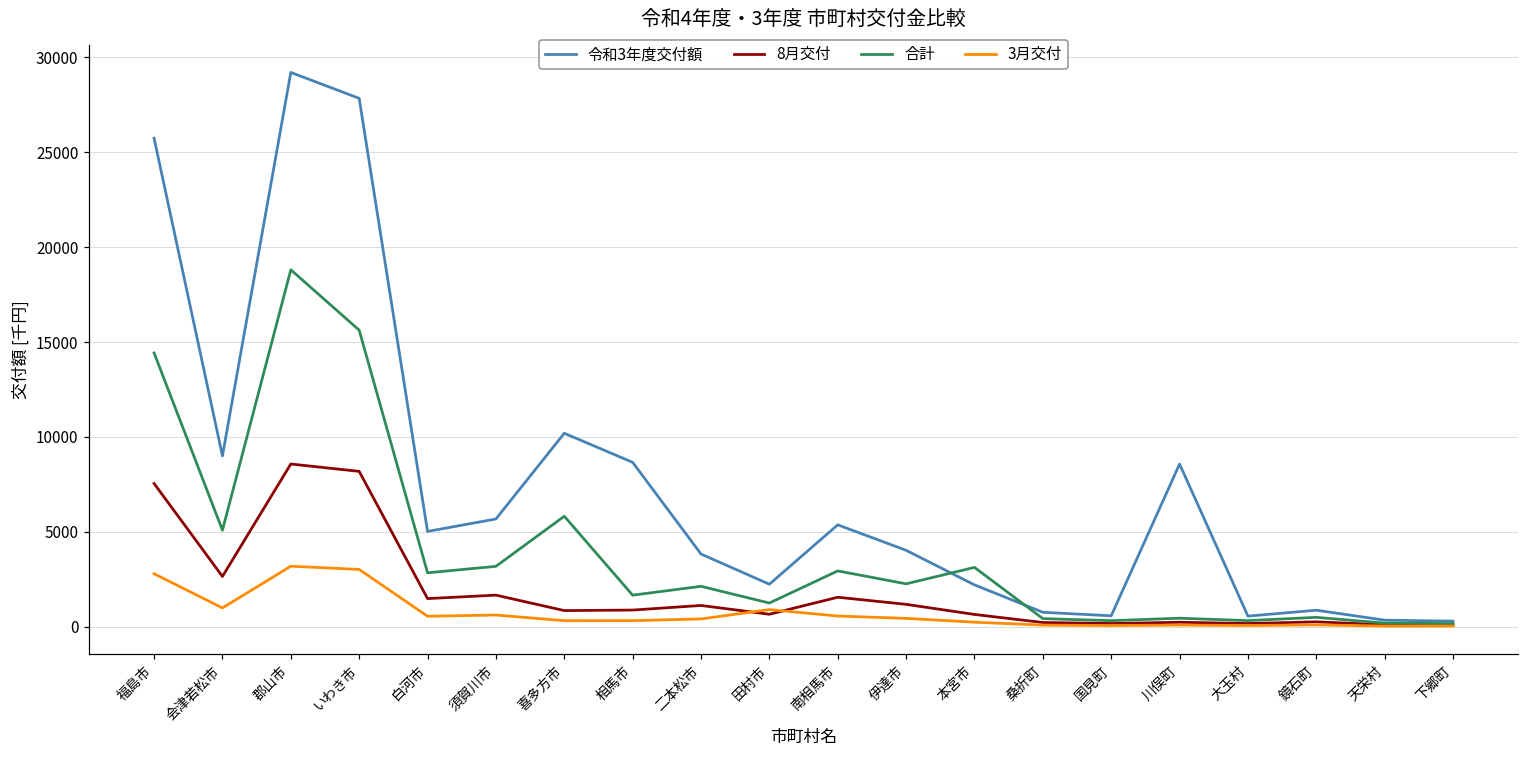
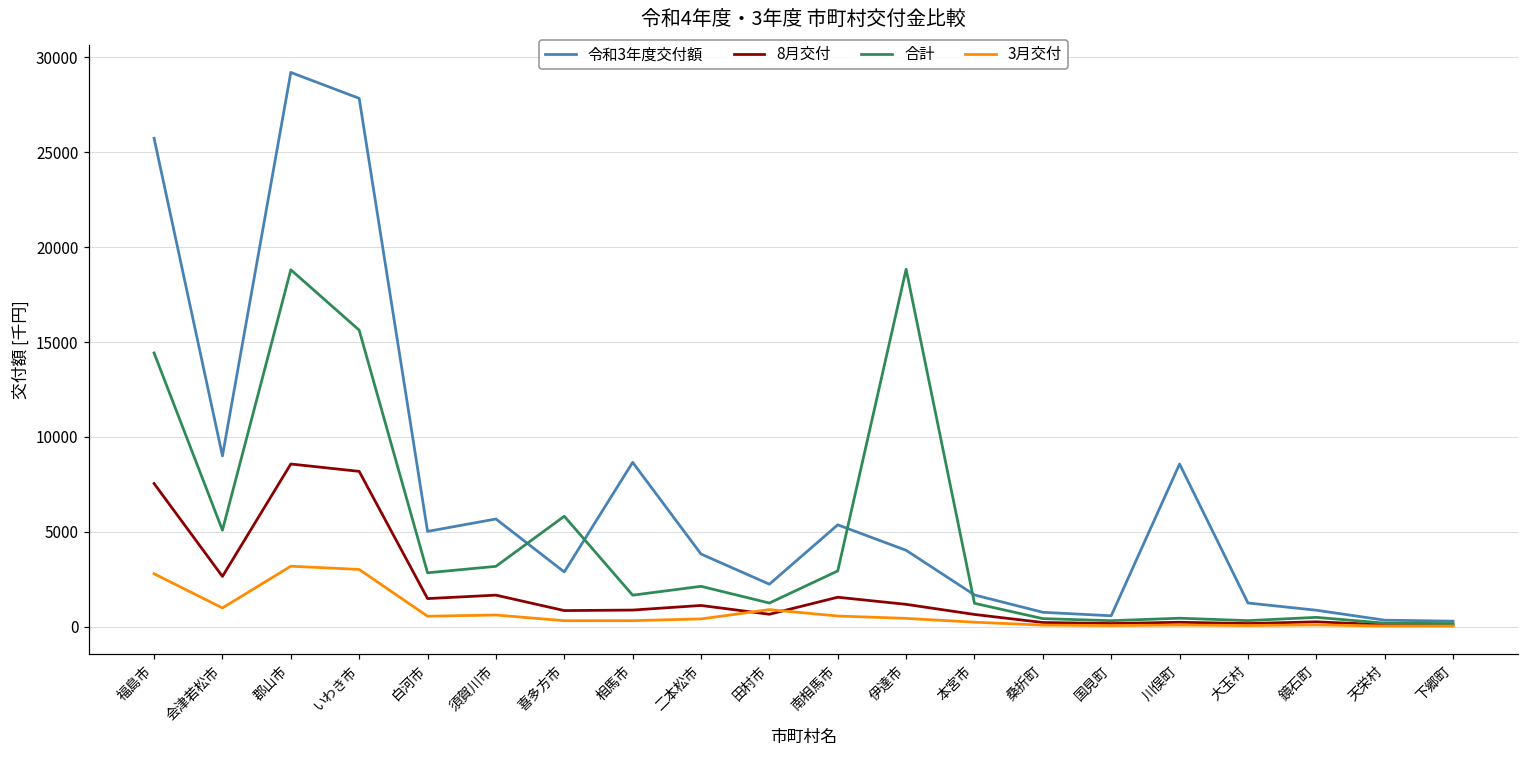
  {
    "令和3年度交付額": {
      "福島市": 25700,
      "会津若松市": 9000,
      "郡山市": 29200,
      "いわき市": 27800,
      "白河市": 5000,
      "須賀川市": 5700,
-     "喜多方市": 10200,
+     "喜多方市": 2900,
      "相馬市": 8700,
      "二本松市": 3800,
      "田村市": 2200,
      "南相馬市": 5400,
      "伊達市": 4000,
-     "本宮市": 2200,
+     "本宮市": 1700,
      "桑折町": 800,
      "国見町": 600,
      "川俣町": 8600,
-     "大玉村": 600,
+     "大玉村": 1200,
      "鏡石町": 900,
      "天栄村": 300
    },
    "8月交付": {
      "福島市": 7500,
      "会津若松市": 2600,
      "郡山市": 8600,
      "いわき市": 8200,
      "白河市": 1500,
      "須賀川市": 1700,
      "喜多方市": 800,
      "相馬市": 900,
      "二本松市": 1100,
      "田村市": 700,
      "南相馬市": 1600,
      "伊達市": 1200,
      "本宮市": 600,
      "鏡石町": 300
    },
    "合計": {
      "福島市": 14400,
      "会津若松市": 5100,
      "郡山市": 18800,
      "いわき市": 15600,
      "白河市": 2800,
      "須賀川市": 3200,
      "喜多方市": 5800,
      "相馬市": 1700,
      "二本松市": 2100,
      "田村市": 1200,
      "南相馬市": 2900,
-     "伊達市": 2300,
-     "本宮市": 3100,
+     "伊達市": 18800,
+     "本宮市": 1200,
      "桑折町": 400,
      "川俣町": 400,
      "大玉村": 300,
      "鏡石町": 500
    },
    "3月交付": {
      "福島市": 2800,
      "会津若松市": 1000,
      "郡山市": 3200,
      "いわき市": 3000,
      "白河市": 600,
      "須賀川市": 600,
      "喜多方市": 300,
      "相馬市": 300,
      "二本松市": 400,
      "田村市": 900,
      "南相馬市": 600,
      "伊達市": 400,
      "本宮市": 200,
      "鏡石町": 100
    }
  }
